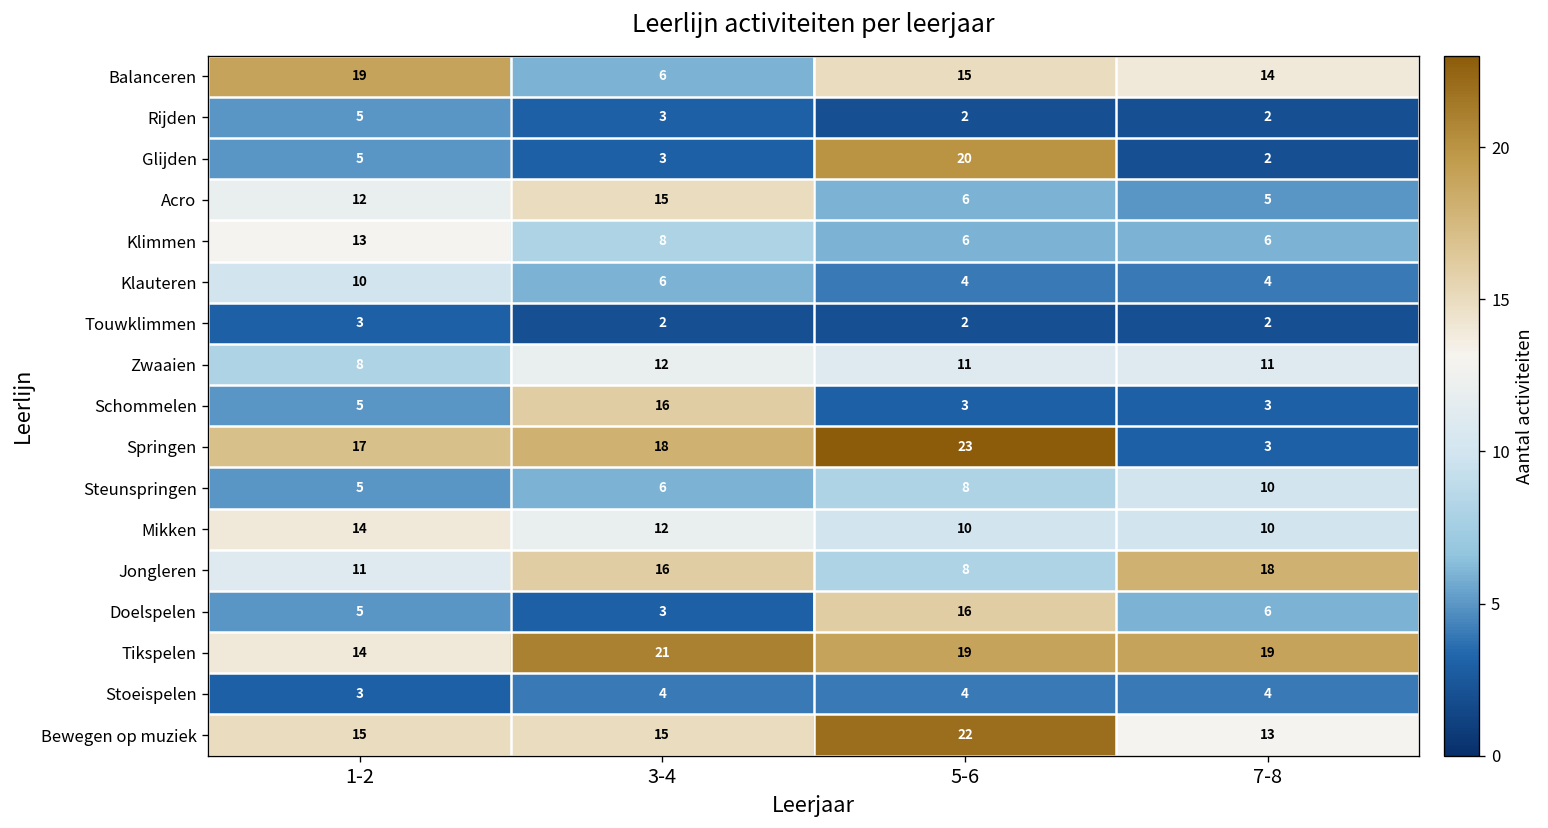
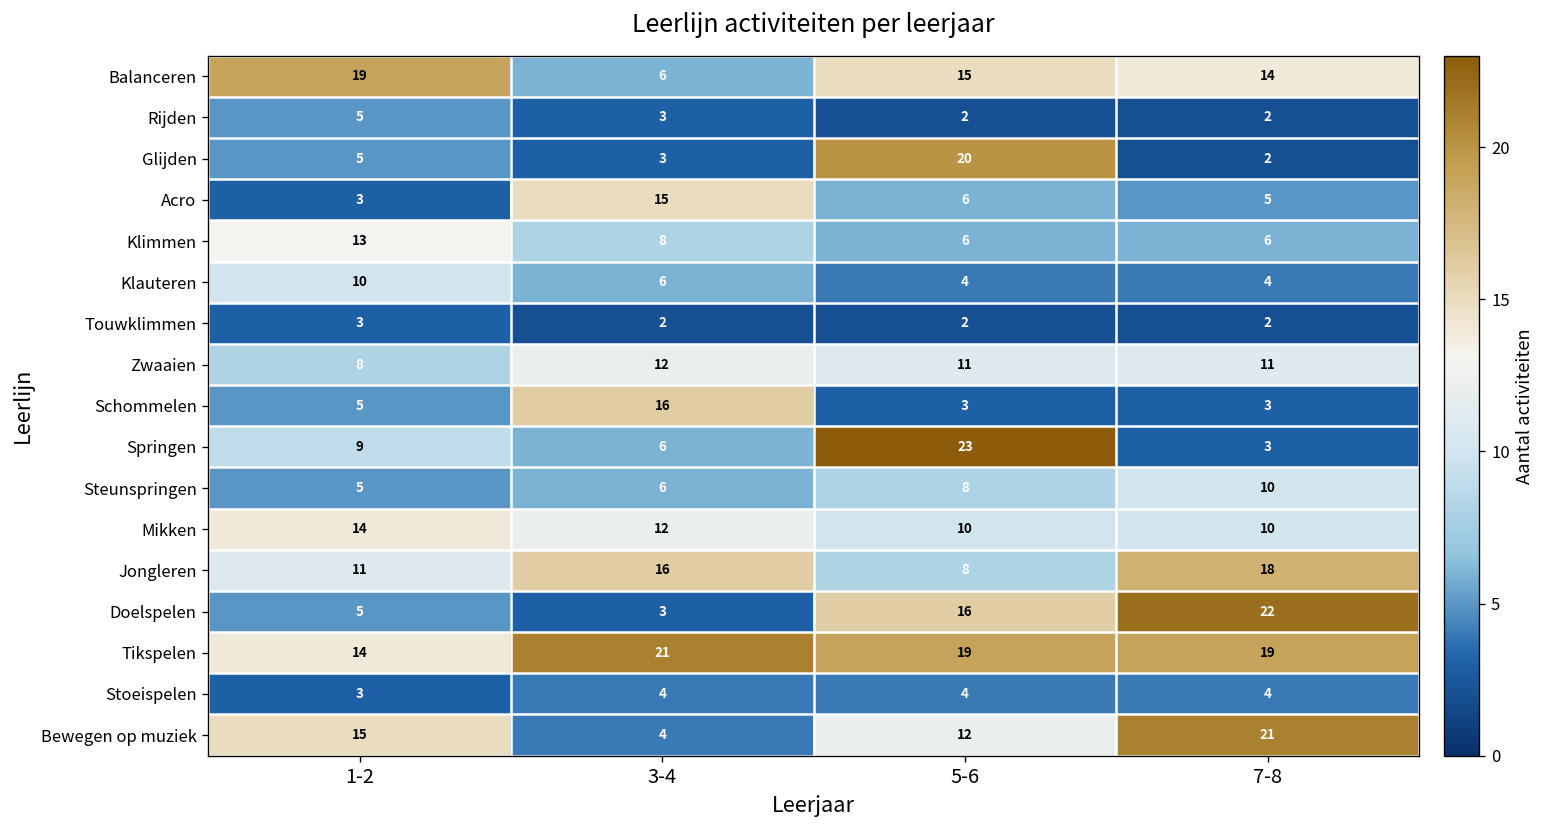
  {
    "Balanceren": {
      "1-2": 19,
      "3-4": 6,
      "5-6": 15,
      "7-8": 14
    },
    "Rijden": {
      "1-2": 5,
      "3-4": 3,
      "5-6": 2,
      "7-8": 2
    },
    "Glijden": {
      "1-2": 5,
      "3-4": 3,
      "5-6": 20,
      "7-8": 2
    },
    "Acro": {
-     "1-2": 12,
+     "1-2": 3,
      "3-4": 15,
      "5-6": 6,
      "7-8": 5
    },
    "Klimmen": {
      "1-2": 13,
      "3-4": 8,
      "5-6": 6,
      "7-8": 6
    },
    "Klauteren": {
      "1-2": 10,
      "3-4": 6,
      "5-6": 4,
      "7-8": 4
    },
    "Touwklimmen": {
      "1-2": 3,
      "3-4": 2,
      "5-6": 2,
      "7-8": 2
    },
    "Zwaaien": {
      "1-2": 8,
      "3-4": 12,
      "5-6": 11,
      "7-8": 11
    },
    "Schommelen": {
      "1-2": 5,
      "3-4": 16,
      "5-6": 3,
      "7-8": 3
    },
    "Springen": {
-     "1-2": 17,
-     "3-4": 18,
+     "1-2": 9,
+     "3-4": 6,
      "5-6": 23,
      "7-8": 3
    },
    "Steunspringen": {
      "1-2": 5,
      "3-4": 6,
      "5-6": 8,
      "7-8": 10
    },
    "Mikken": {
      "1-2": 14,
      "3-4": 12,
      "5-6": 10,
      "7-8": 10
    },
    "Jongleren": {
      "1-2": 11,
      "3-4": 16,
      "5-6": 8,
      "7-8": 18
    },
    "Doelspelen": {
      "1-2": 5,
      "3-4": 3,
      "5-6": 16,
-     "7-8": 6
+     "7-8": 22
    },
    "Tikspelen": {
      "1-2": 14,
      "3-4": 21,
      "5-6": 19,
      "7-8": 19
    },
    "Stoeispelen": {
      "1-2": 3,
      "3-4": 4,
      "5-6": 4,
      "7-8": 4
    },
    "Bewegen op muziek": {
      "1-2": 15,
-     "3-4": 15,
-     "5-6": 22,
-     "7-8": 13
+     "3-4": 4,
+     "5-6": 12,
+     "7-8": 21
    }
  }
